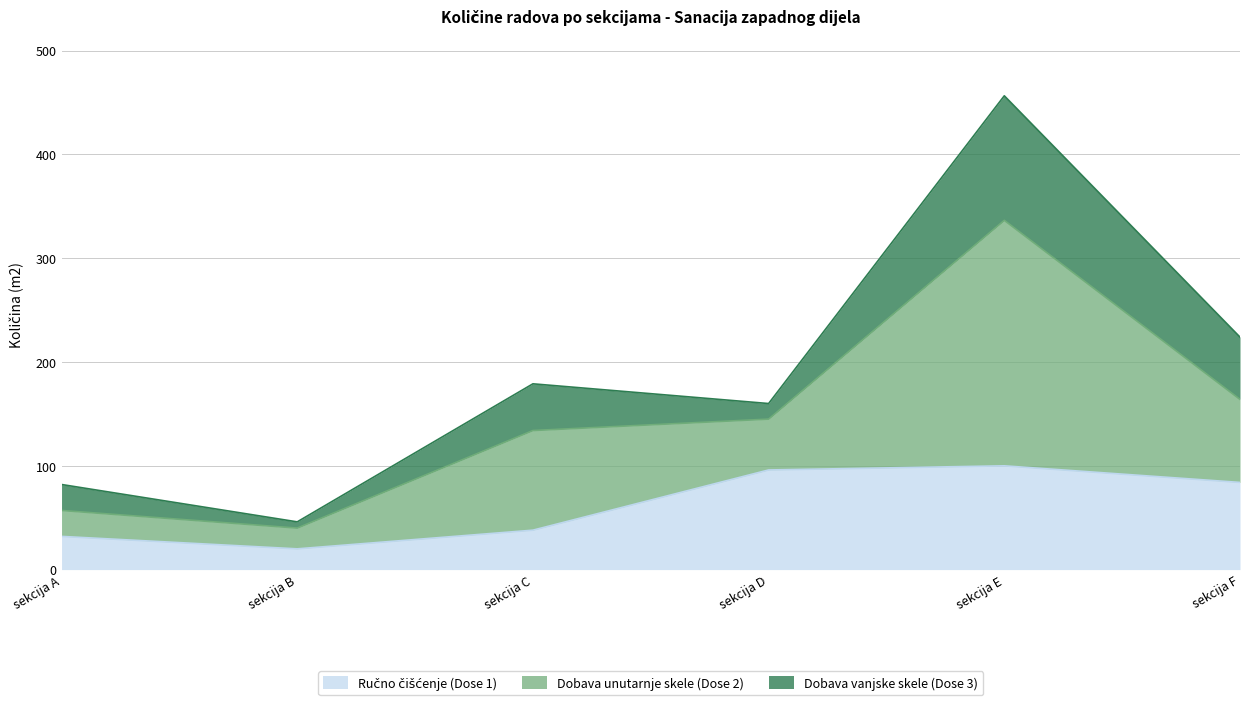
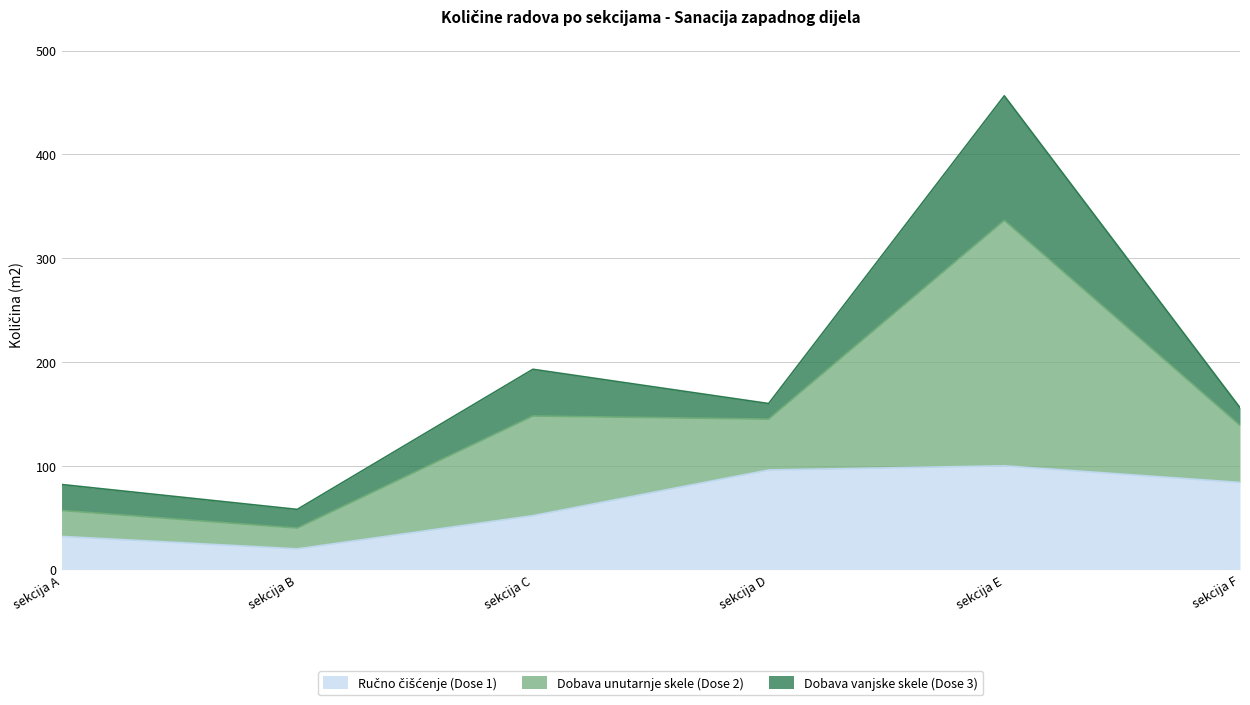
  {
    "Dobava vanjske skele (Dose 3)": {
      "sekcija A": 25,
-     "sekcija B": 6,
+     "sekcija B": 18,
      "sekcija C": 45,
      "sekcija D": 15,
      "sekcija E": 120,
-     "sekcija F": 60
+     "sekcija F": 17
    },
    "Dobava unutarnje skele (Dose 2)": {
      "sekcija A": 25,
      "sekcija B": 20,
      "sekcija C": 96,
      "sekcija D": 49,
      "sekcija E": 237,
-     "sekcija F": 80
+     "sekcija F": 55
    },
    "Ručno čišćenje (Dose 1)": {
      "sekcija A": 32,
      "sekcija B": 20,
-     "sekcija C": 38,
+     "sekcija C": 52,
      "sekcija D": 96,
      "sekcija E": 100,
      "sekcija F": 84
    }
  }
